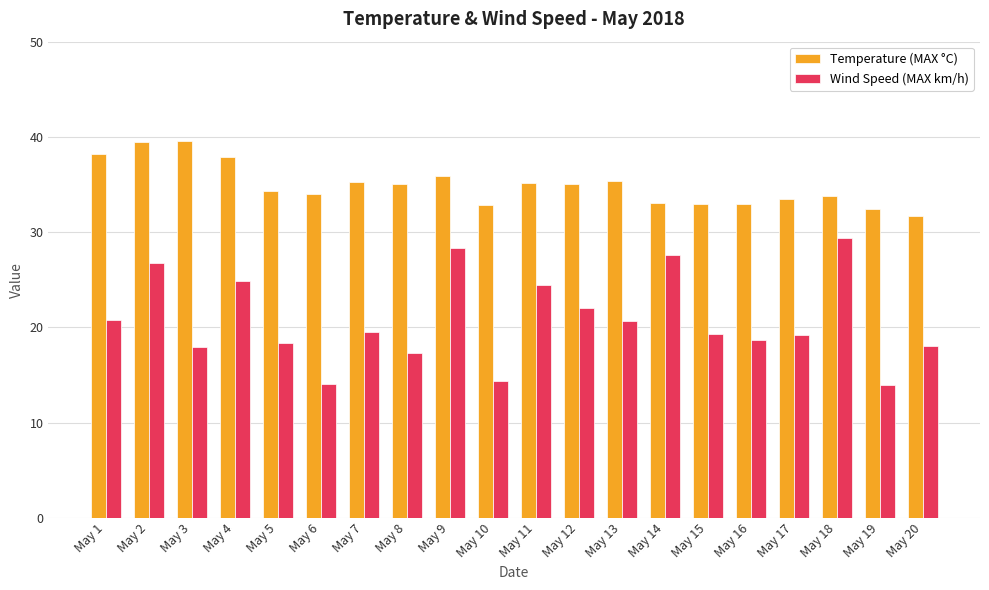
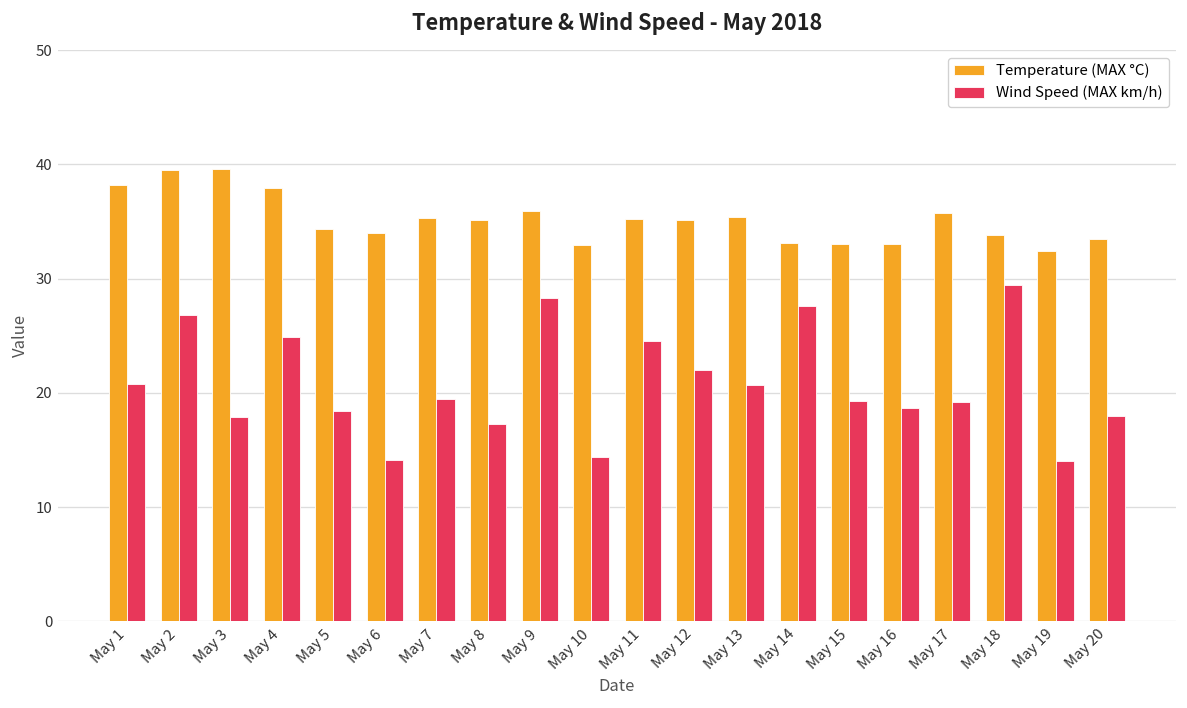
  {
    "Temperature (MAX °C)": {
      "May 1": 38,
      "May 2": 40,
      "May 3": 40,
      "May 4": 38,
      "May 5": 34,
      "May 6": 34,
      "May 7": 35,
      "May 8": 35,
      "May 9": 36,
      "May 10": 33,
      "May 11": 35,
      "May 12": 35,
      "May 13": 35,
      "May 14": 33,
      "May 15": 33,
      "May 16": 33,
-     "May 17": 34,
+     "May 17": 36,
      "May 18": 34,
      "May 19": 32,
-     "May 20": 32
+     "May 20": 34
    },
    "Wind Speed (MAX km/h)": {
      "May 1": 21,
      "May 2": 27,
      "May 3": 18,
      "May 4": 25,
      "May 5": 18,
      "May 6": 14,
      "May 7": 20,
      "May 8": 17,
      "May 9": 28,
      "May 10": 14,
      "May 11": 25,
      "May 12": 22,
      "May 13": 21,
      "May 14": 28,
      "May 15": 19,
      "May 16": 19,
      "May 17": 19,
      "May 18": 29,
      "May 19": 14,
      "May 20": 18
    }
  }
